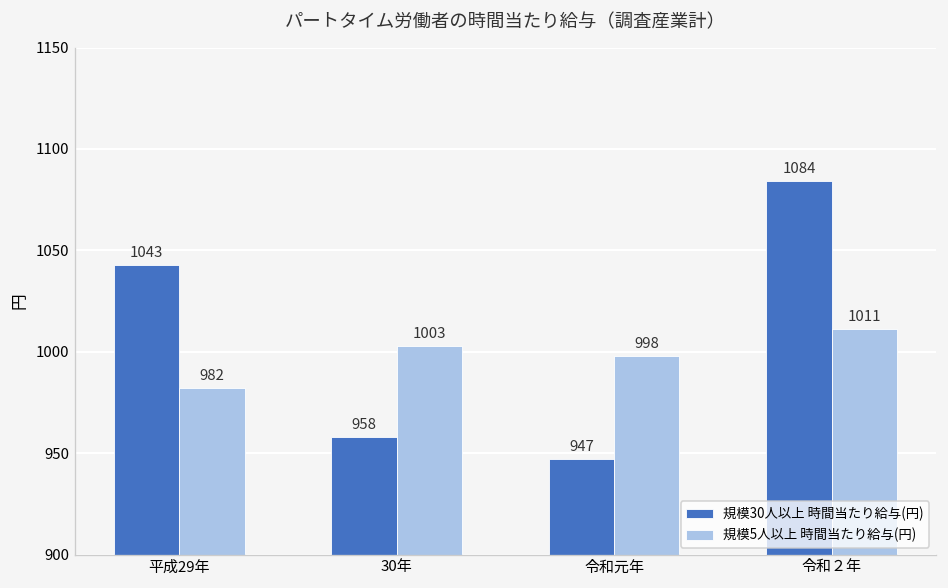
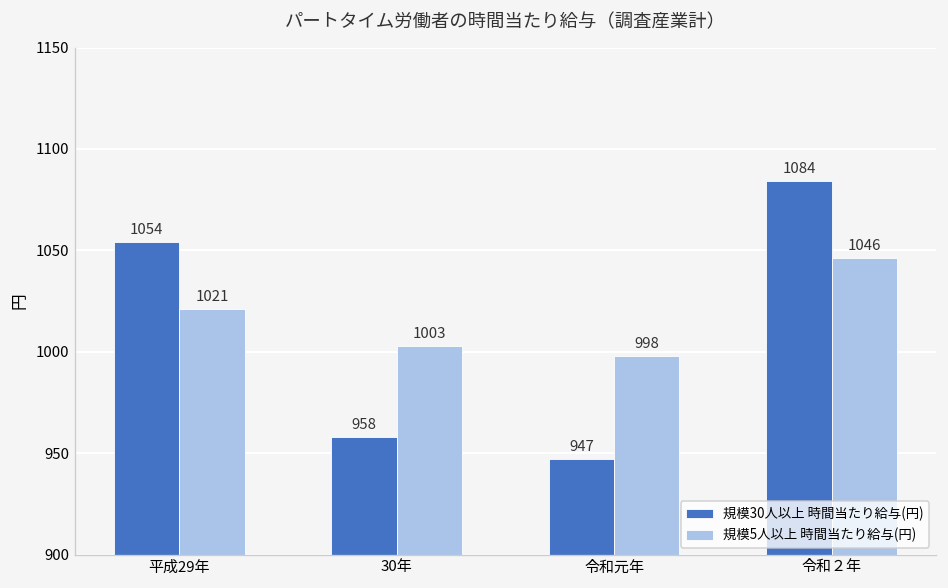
  {
    "規模30人以上 時間当たり給与(円)": {
-     "平成29年": 1043,
+     "平成29年": 1054,
      "30年": 958,
      "令和元年": 947,
      "令和２年": 1084
    },
    "規模5人以上 時間当たり給与(円)": {
-     "平成29年": 982,
+     "平成29年": 1021,
      "30年": 1003,
      "令和元年": 998,
-     "令和２年": 1011
+     "令和２年": 1046
    }
  }
